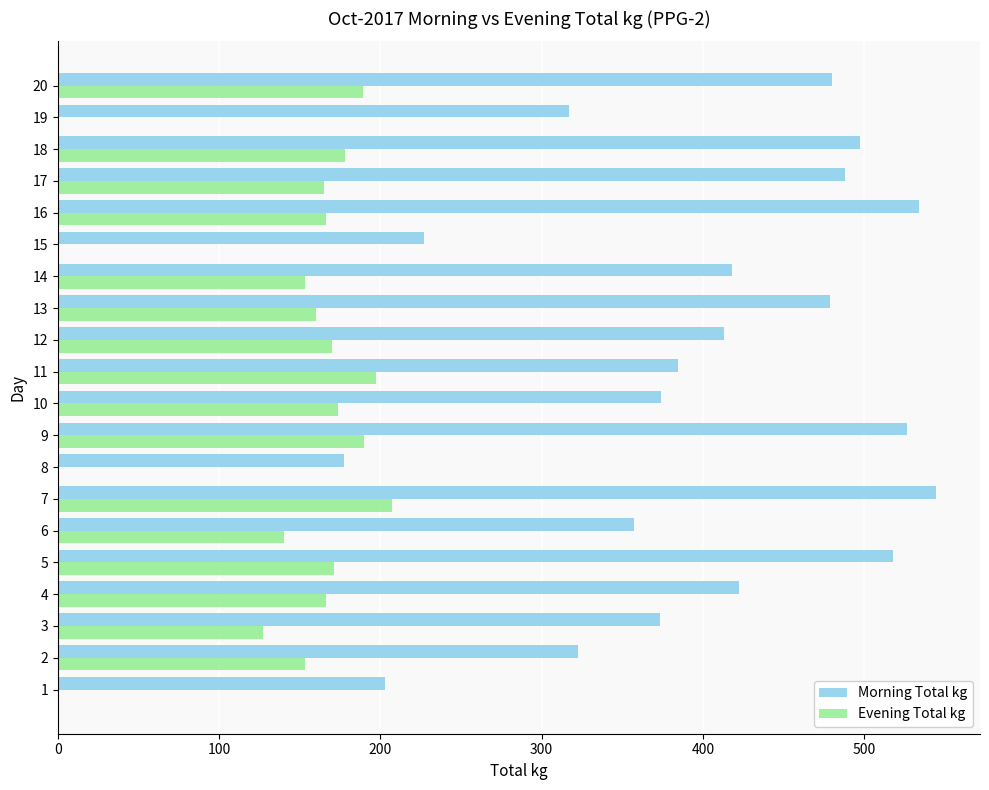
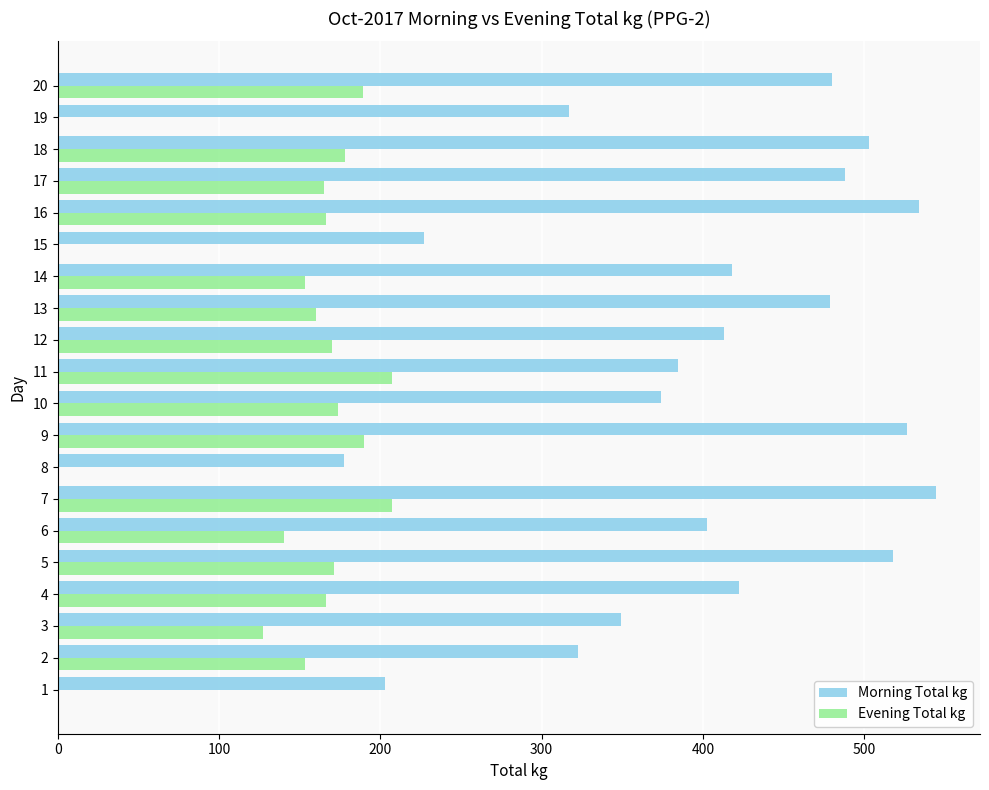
  {
    "Morning Total kg": {
      "20": 480,
      "19": 317,
-     "18": 497,
+     "18": 503,
      "17": 488,
      "16": 534,
      "15": 227,
      "14": 418,
      "13": 479,
      "12": 413,
      "11": 385,
      "10": 374,
      "9": 527,
      "8": 178,
      "7": 545,
-     "6": 357,
+     "6": 403,
      "5": 518,
      "4": 422,
-     "3": 373,
+     "3": 349,
      "2": 323,
      "1": 203
    },
    "Evening Total kg": {
      "20": 189,
      "19": 0,
      "18": 178,
      "17": 165,
      "16": 167,
      "15": 0,
      "14": 153,
      "13": 160,
      "12": 170,
-     "11": 197,
+     "11": 207,
      "10": 174,
      "9": 190,
      "8": 0,
      "7": 207,
      "6": 140,
      "5": 171,
      "4": 166,
      "3": 127,
      "2": 153,
      "1": 0
    }
  }
